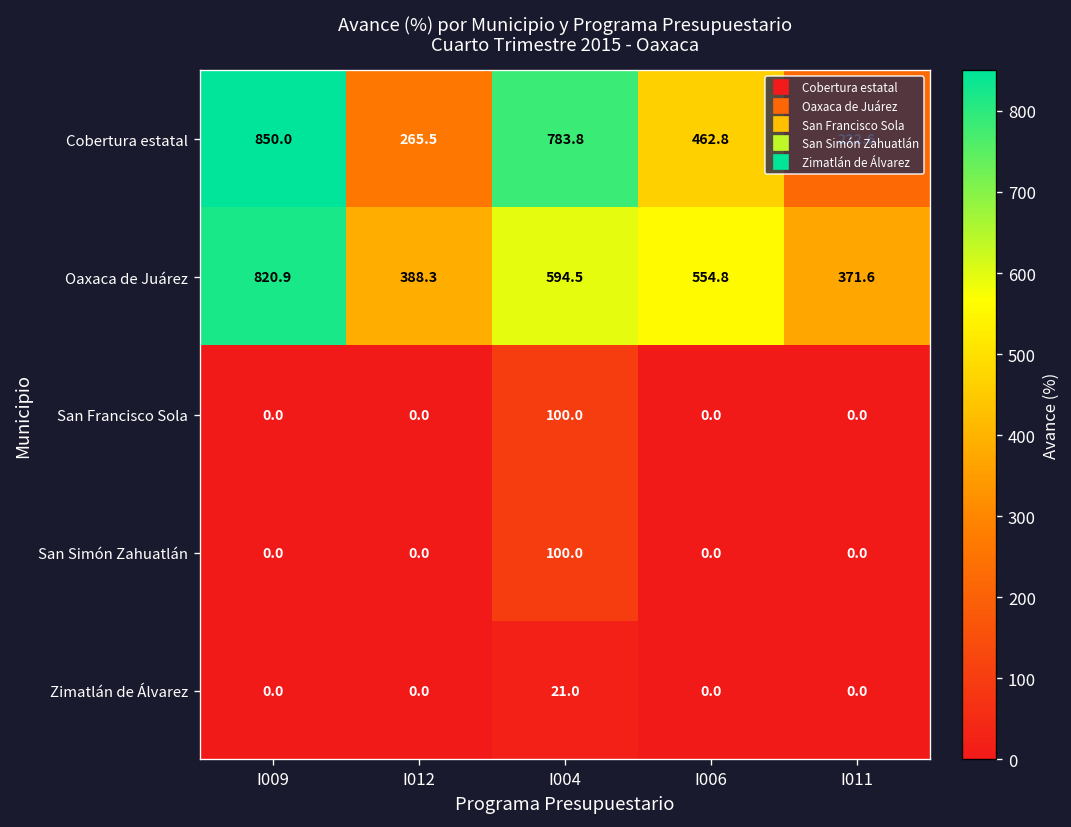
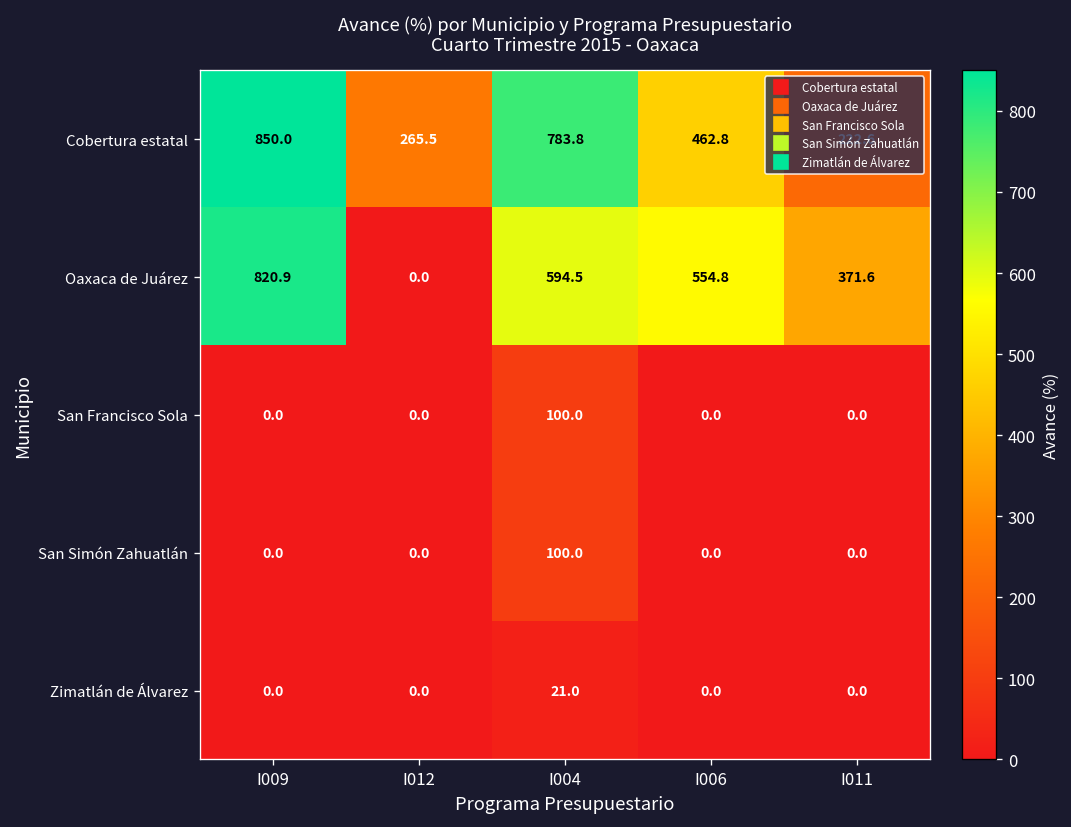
  {
    "Cobertura estatal": {
      "I009": 850.0,
      "I012": 265.5,
      "I004": 783.8,
      "I006": 462.8
    },
    "Oaxaca de Juárez": {
      "I009": 820.9,
-     "I012": 388.3,
+     "I012": 0.0,
      "I004": 594.5,
      "I006": 554.8,
      "I011": 371.6
    },
    "San Francisco Sola": {
      "I009": 0.0,
      "I012": 0.0,
      "I004": 100.0,
      "I006": 0.0,
      "I011": 0.0
    },
    "San Simón Zahuatlán": {
      "I009": 0.0,
      "I012": 0.0,
      "I004": 100.0,
      "I006": 0.0,
      "I011": 0.0
    },
    "Zimatlán de Álvarez": {
      "I009": 0.0,
      "I012": 0.0,
      "I004": 21.0,
      "I006": 0.0,
      "I011": 0.0
    }
  }
